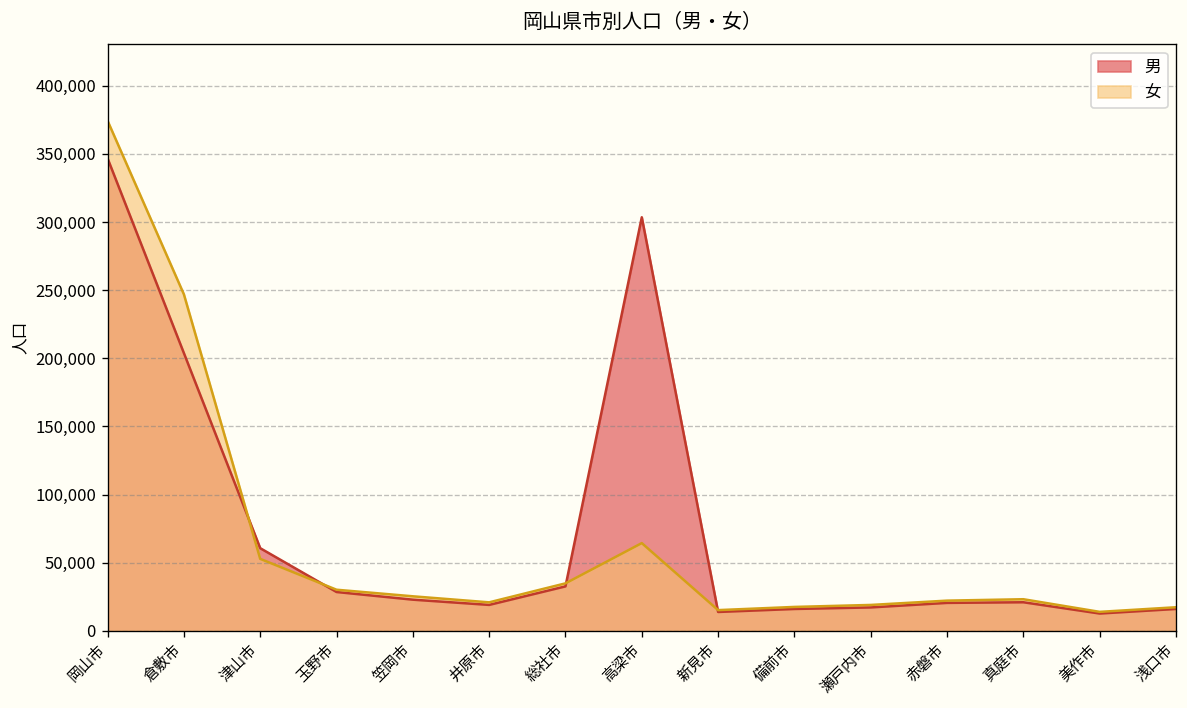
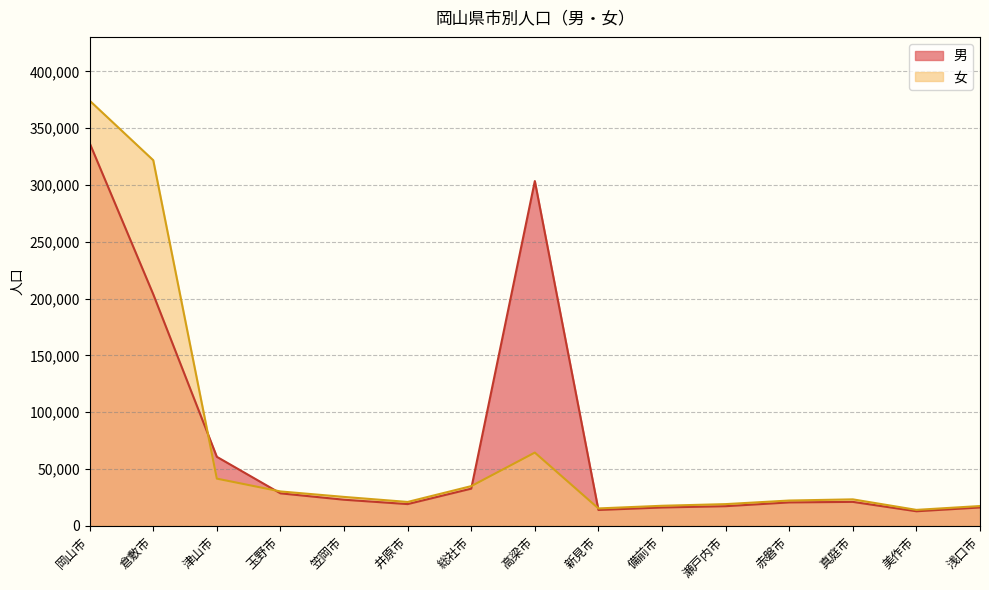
  {
    "男": {
-     "岡山市": "347,000",
+     "岡山市": "337,000",
      "倉敷市": "204,000",
      "津山市": "61,000",
      "笠岡市": "23,000",
      "高梁市": "303,000"
    },
    "女": {
      "岡山市": "374,000",
-     "倉敷市": "247,000",
-     "津山市": "53,000",
+     "倉敷市": "322,000",
+     "津山市": "41,000",
      "笠岡市": "25,000",
      "高梁市": "64,000"
    }
  }
